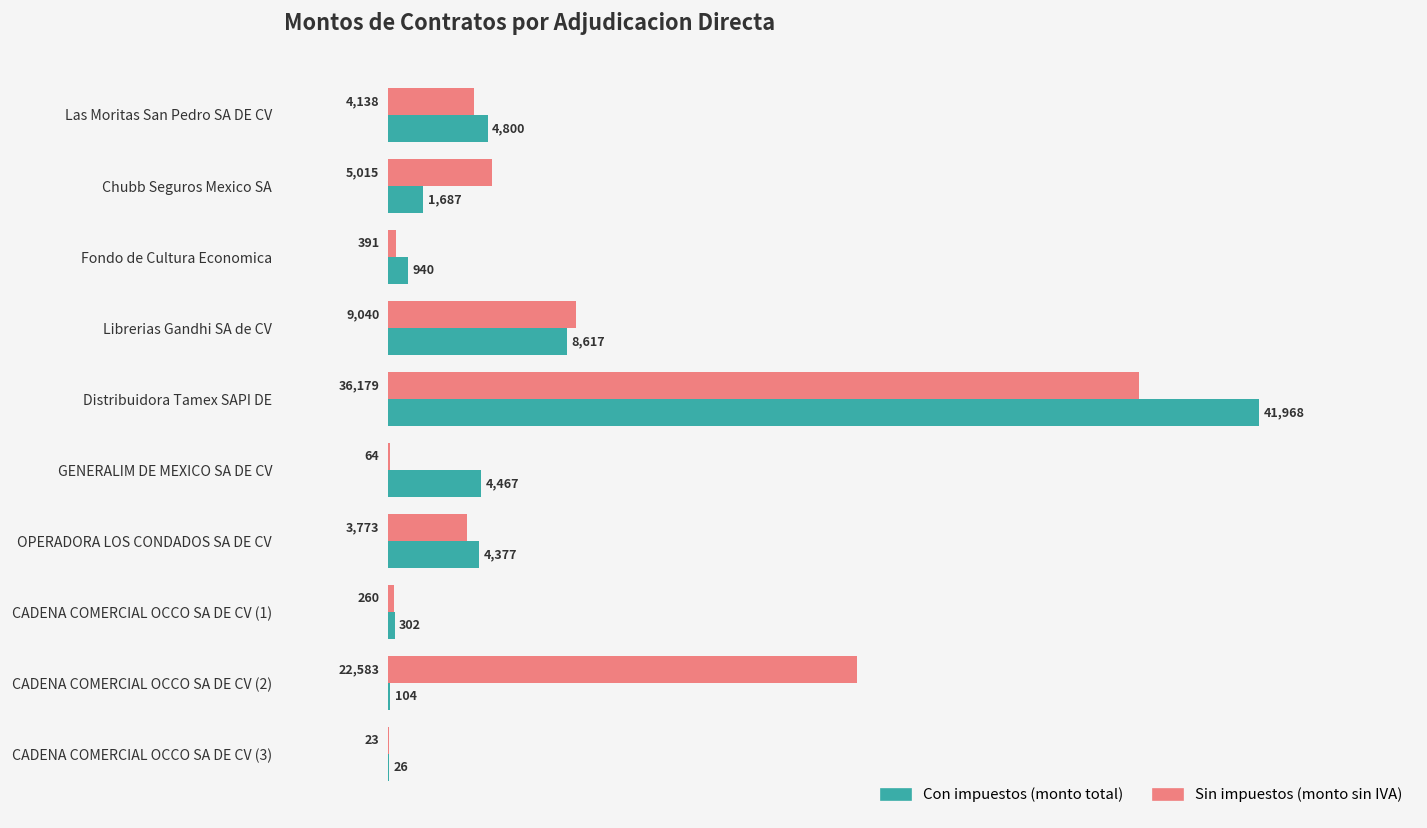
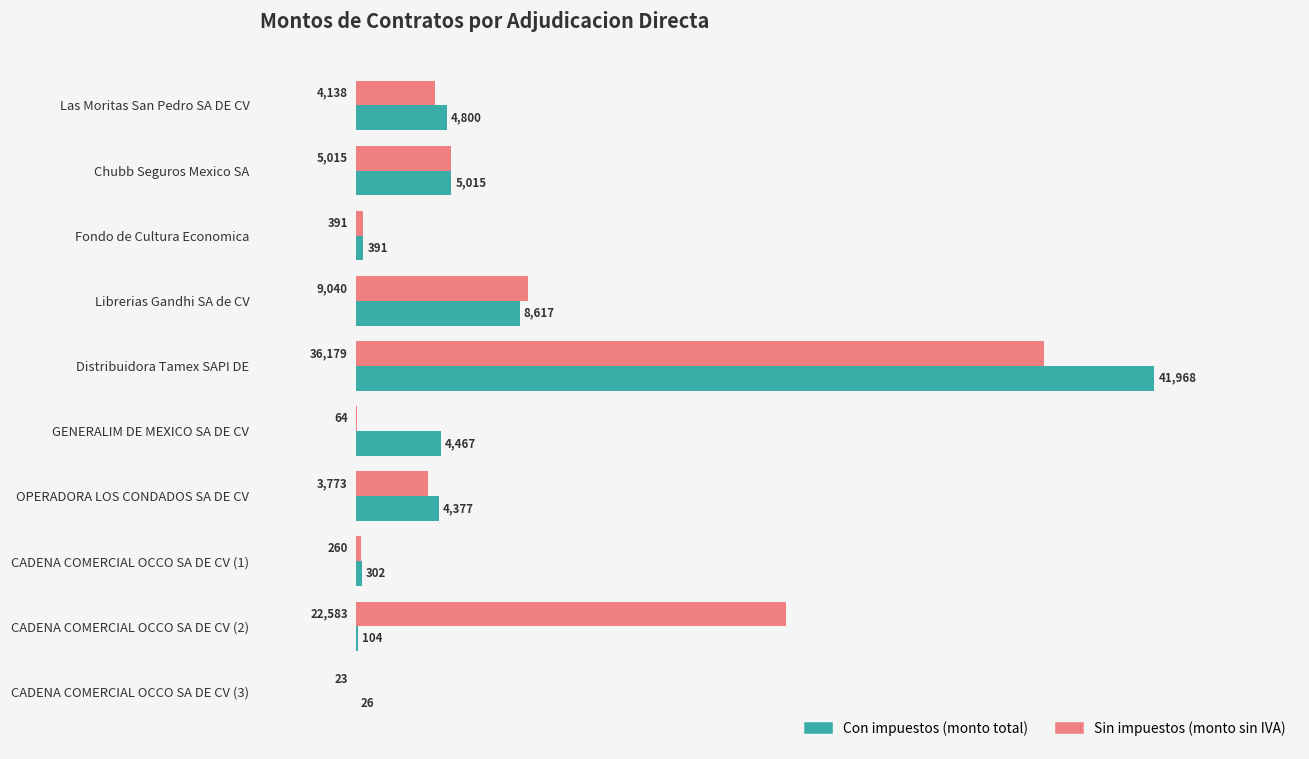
  {
    "Con impuestos (monto total)": {
      "Las Moritas San Pedro SA DE CV": "4,800",
-     "Chubb Seguros Mexico SA": "1,687",
-     "Fondo de Cultura Economica": "940",
+     "Chubb Seguros Mexico SA": "5,015",
+     "Fondo de Cultura Economica": "391",
      "Librerias Gandhi SA de CV": "8,617",
      "Distribuidora Tamex SAPI DE": "41,968",
      "GENERALIM DE MEXICO SA DE CV": "4,467",
      "OPERADORA LOS CONDADOS SA DE CV": "4,377",
      "CADENA COMERCIAL OCCO SA DE CV (1)": "302",
      "CADENA COMERCIAL OCCO SA DE CV (2)": "104",
      "CADENA COMERCIAL OCCO SA DE CV (3)": "26"
    },
    "Sin impuestos (monto sin IVA)": {
      "Fondo de Cultura Economica": "391",
      "GENERALIM DE MEXICO SA DE CV": "64",
      "CADENA COMERCIAL OCCO SA DE CV (1)": "260",
      "CADENA COMERCIAL OCCO SA DE CV (3)": "23"
    }
  }
